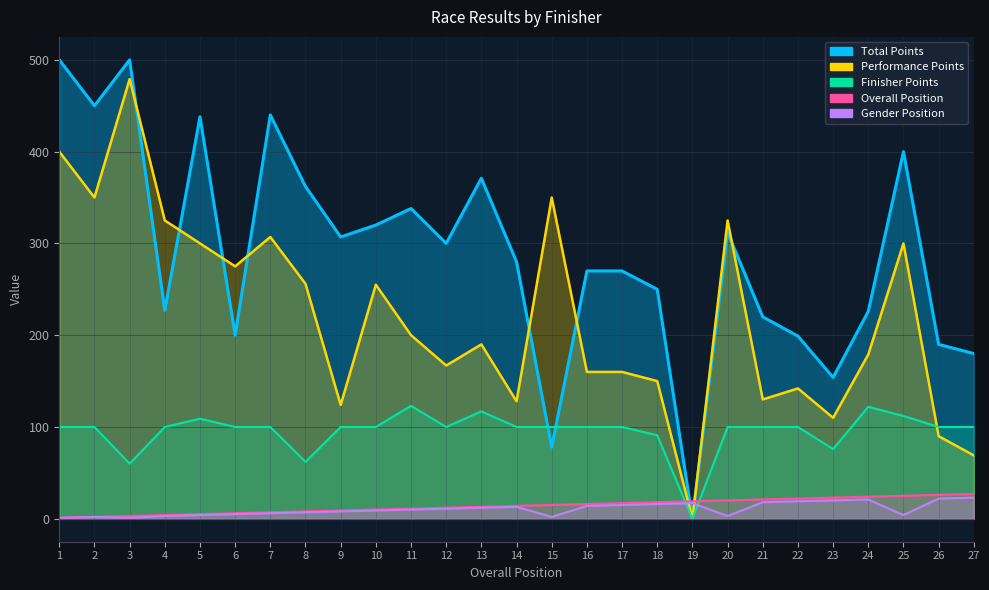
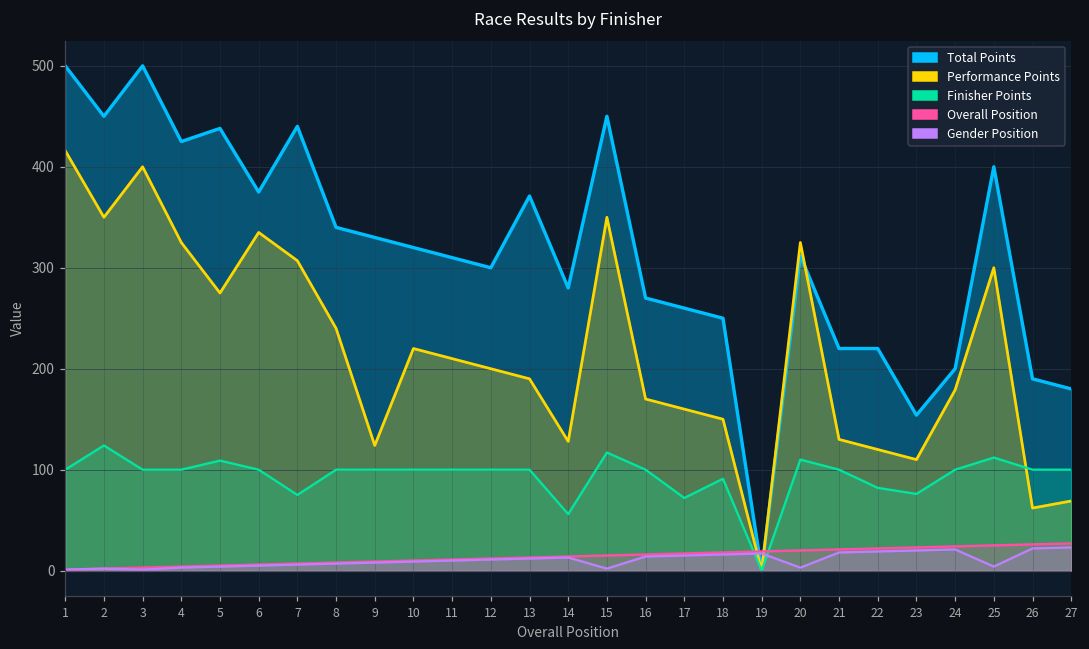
  {
    "Total Points": {
      "1": 500,
      "2": 450,
      "3": 500,
-     "4": 230,
+     "4": 430,
      "5": 440,
-     "6": 200,
+     "6": 380,
      "7": 440,
-     "8": 360,
-     "9": 310,
+     "8": 340,
+     "9": 330,
      "10": 320,
-     "11": 340,
+     "11": 310,
      "12": 300,
      "13": 370,
      "14": 280,
-     "15": 80,
+     "15": 450,
      "16": 270,
-     "17": 270,
+     "17": 260,
      "18": 250,
      "20": 310,
      "21": 220,
-     "22": 200,
+     "22": 220,
      "23": 150,
-     "24": 230,
+     "24": 200,
      "25": 400,
      "26": 190,
      "27": 180
    },
    "Performance Points": {
-     "1": 400,
+     "1": 420,
      "2": 350,
-     "3": 480,
+     "3": 400,
      "4": 330,
-     "5": 300,
-     "6": 280,
+     "5": 280,
+     "6": 340,
      "7": 310,
-     "8": 260,
+     "8": 240,
      "9": 120,
-     "10": 260,
-     "11": 200,
-     "12": 170,
+     "10": 220,
+     "11": 210,
+     "12": 200,
      "13": 190,
      "14": 130,
      "15": 350,
-     "16": 160,
+     "16": 170,
      "17": 160,
      "18": 150,
      "20": 330,
      "21": 130,
-     "22": 140,
+     "22": 120,
      "23": 110,
      "24": 180,
      "25": 300,
-     "26": 90,
+     "26": 60,
      "27": 70
    },
    "Finisher Points": {
      "1": 100,
-     "2": 100,
-     "3": 60,
+     "2": 120,
+     "3": 100,
      "4": 100,
      "5": 110,
      "6": 100,
-     "7": 100,
-     "8": 60,
+     "7": 80,
+     "8": 100,
      "9": 100,
      "10": 100,
-     "11": 120,
+     "11": 100,
      "12": 100,
-     "13": 120,
-     "14": 100,
-     "15": 100,
+     "13": 100,
+     "14": 60,
+     "15": 120,
      "16": 100,
-     "17": 100,
+     "17": 70,
      "18": 90,
-     "20": 100,
+     "20": 110,
      "21": 100,
-     "22": 100,
+     "22": 80,
      "23": 80,
-     "24": 120,
+     "24": 100,
      "25": 110,
      "26": 100,
      "27": 100
    }
  }
